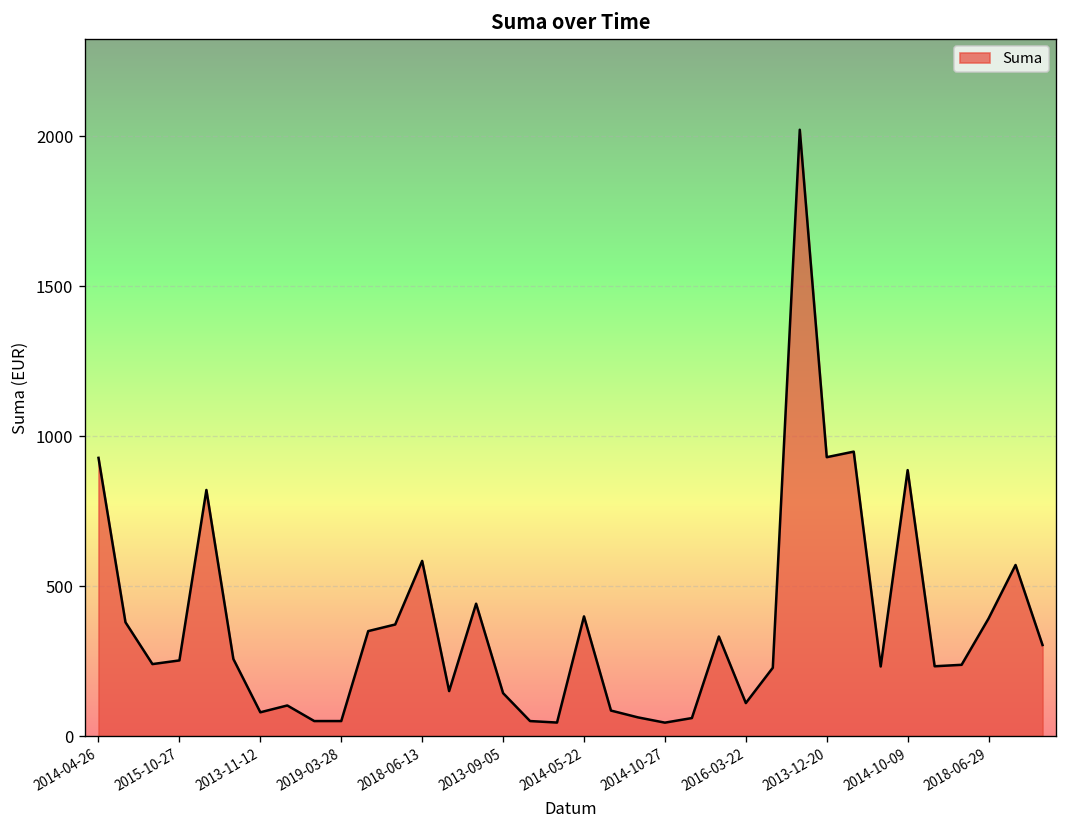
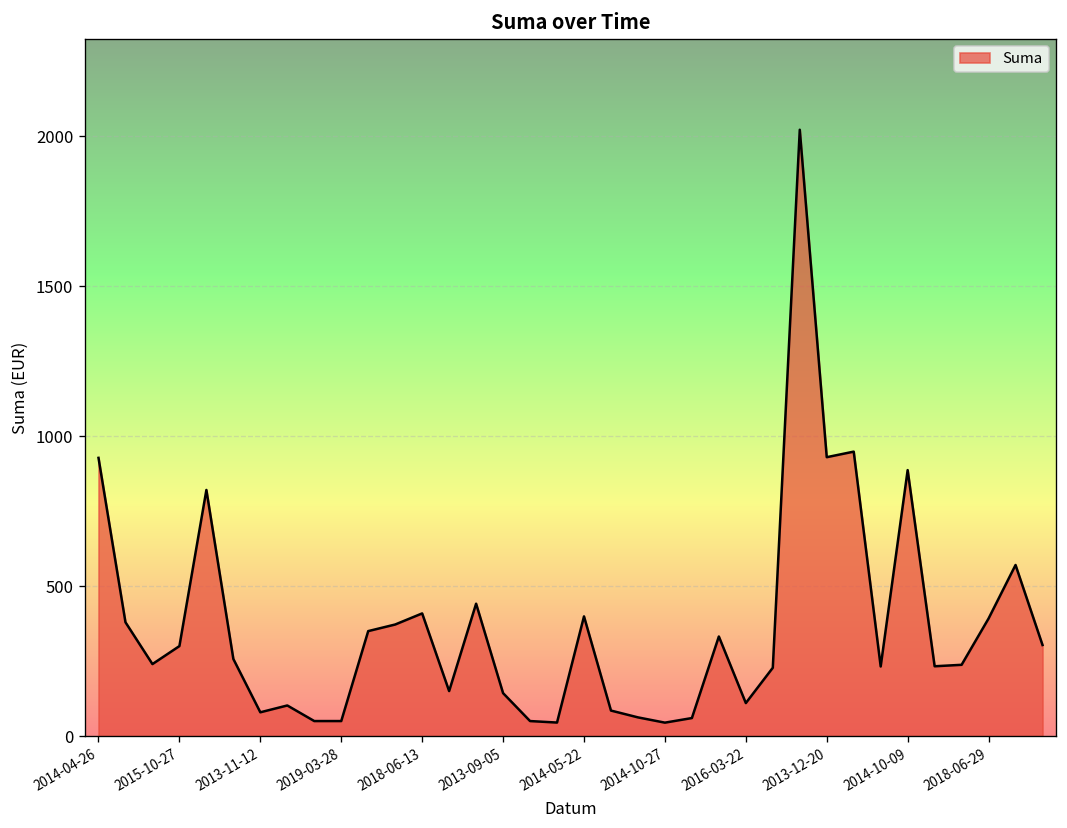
  {
    "2014-04-26": 930,
-   "2015-10-27": 250,
-   "2018-06-13": 580,
+   "2015-10-27": 300,
+   "2018-06-13": 410,
    "2013-09-05": 140,
    "2014-05-22": 400,
    "2014-10-27": 40,
    "2016-03-22": 110,
    "2014-10-09": 890,
    "2018-06-29": 390
  }
